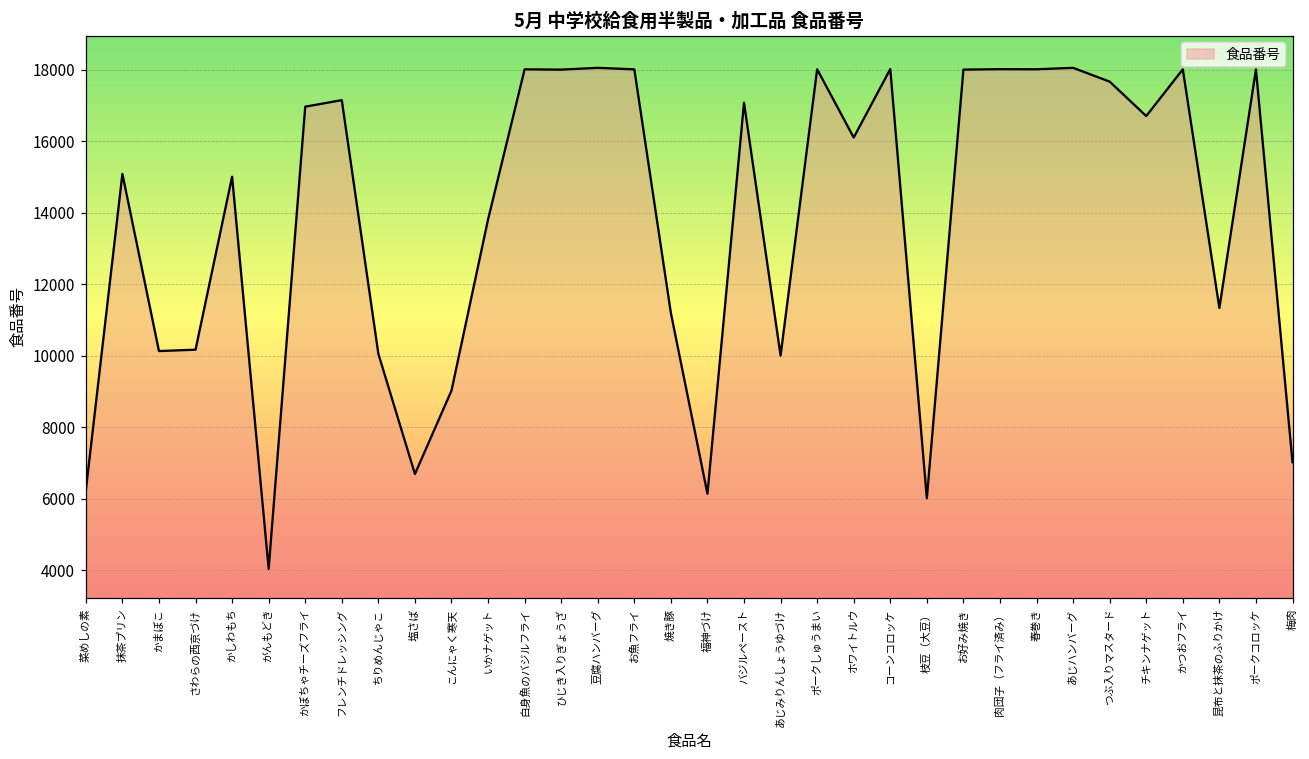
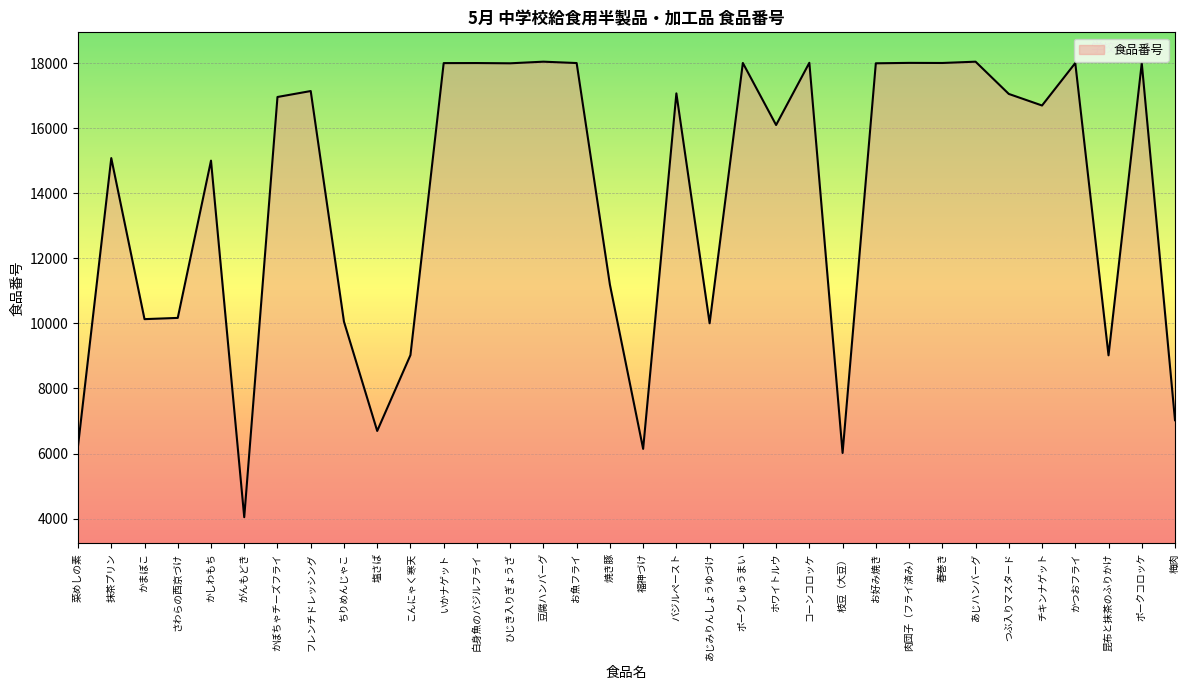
  {
    "菜めしの素": 6200,
    "抹茶プリン": 15100,
    "かまぼこ": 10100,
    "さわらの西京づけ": 10200,
    "かしわもち": 15000,
    "がんもどき": 4000,
    "かぼちゃチーズフライ": 17000,
    "フレンチドレッシング": 17100,
    "ちりめんじゃこ": 10100,
    "塩さば": 6700,
    "こんにゃく寒天": 9000,
-   "いかナゲット": 13800,
+   "いかナゲット": 18000,
    "白身魚のバジルフライ": 18000,
    "ひじき入りぎょうざ": 18000,
    "豆腐ハンバーグ": 18100,
    "お魚フライ": 18000,
    "焼き豚": 11200,
    "福神づけ": 6100,
    "バジルペースト": 17100,
    "あじみりんしょうゆづけ": 10000,
    "ポークしゅうまい": 18000,
    "ホワイトルウ": 16100,
    "コーンコロッケ": 18000,
    "枝豆（大豆）": 6000,
    "お好み焼き": 18000,
    "肉団子（フライ済み）": 18000,
    "春巻き": 18000,
    "あじハンバーグ": 18100,
-   "つぶ入りマスタード": 17700,
+   "つぶ入りマスタード": 17100,
    "チキンナゲット": 16700,
    "かつおフライ": 18000,
-   "昆布と抹茶のふりかけ": 11300,
+   "昆布と抹茶のふりかけ": 9000,
    "ポークコロッケ": 18000,
    "梅肉": 7000
  }
